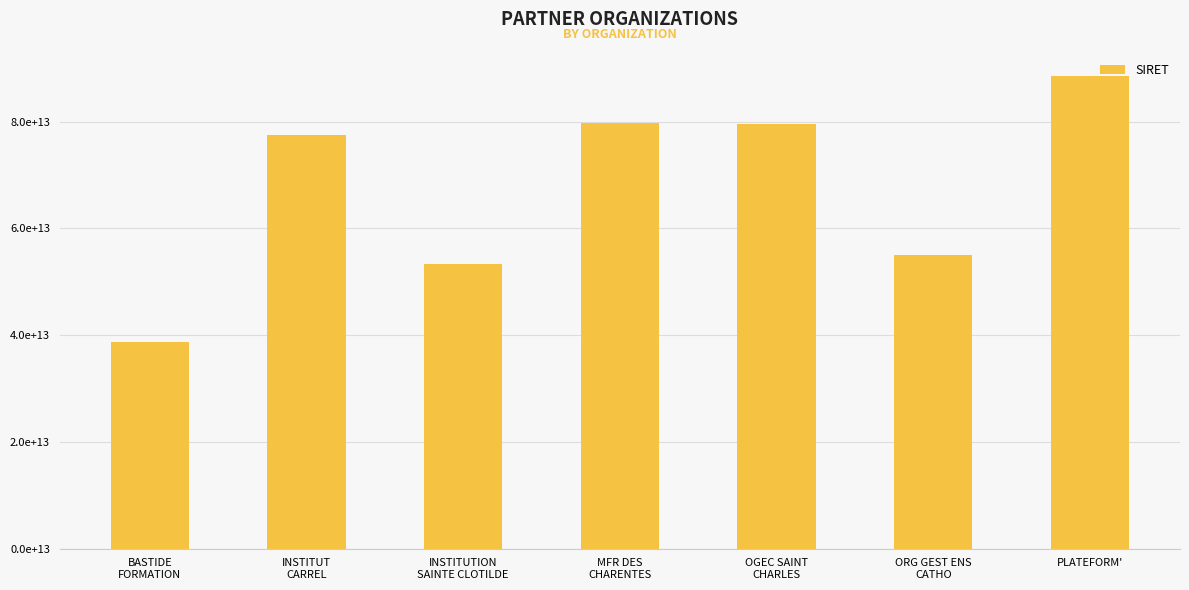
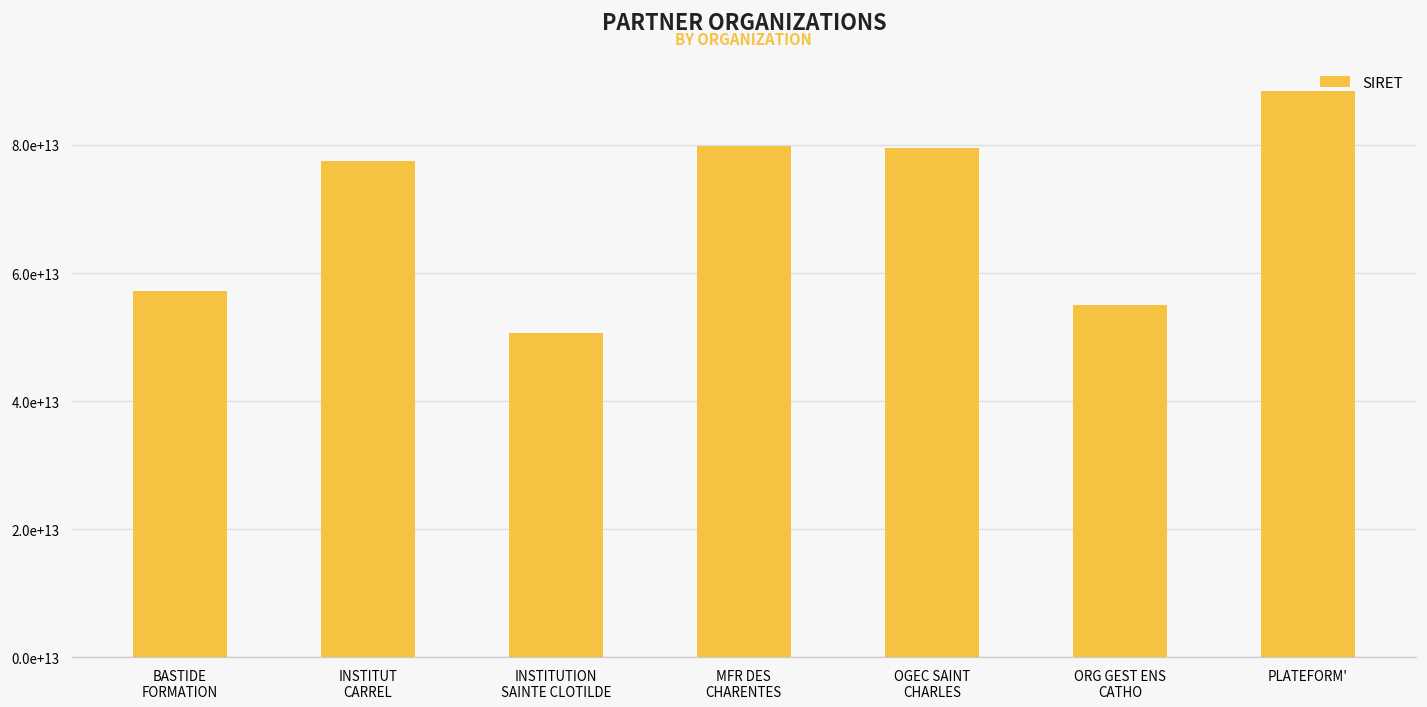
  {
-   "BASTIDE FORMATION": 39000000000000,
+   "BASTIDE FORMATION": 57000000000000,
    "INSTITUT CARREL": 78000000000000,
-   "INSTITUTION SAINTE CLOTILDE": 53000000000000,
+   "INSTITUTION SAINTE CLOTILDE": 51000000000000,
    "MFR DES CHARENTES": 80000000000000,
    "OGEC SAINT CHARLES": 80000000000000,
    "ORG GEST ENS CATHO": 55000000000000,
    "PLATEFORM'": 88000000000000
  }
